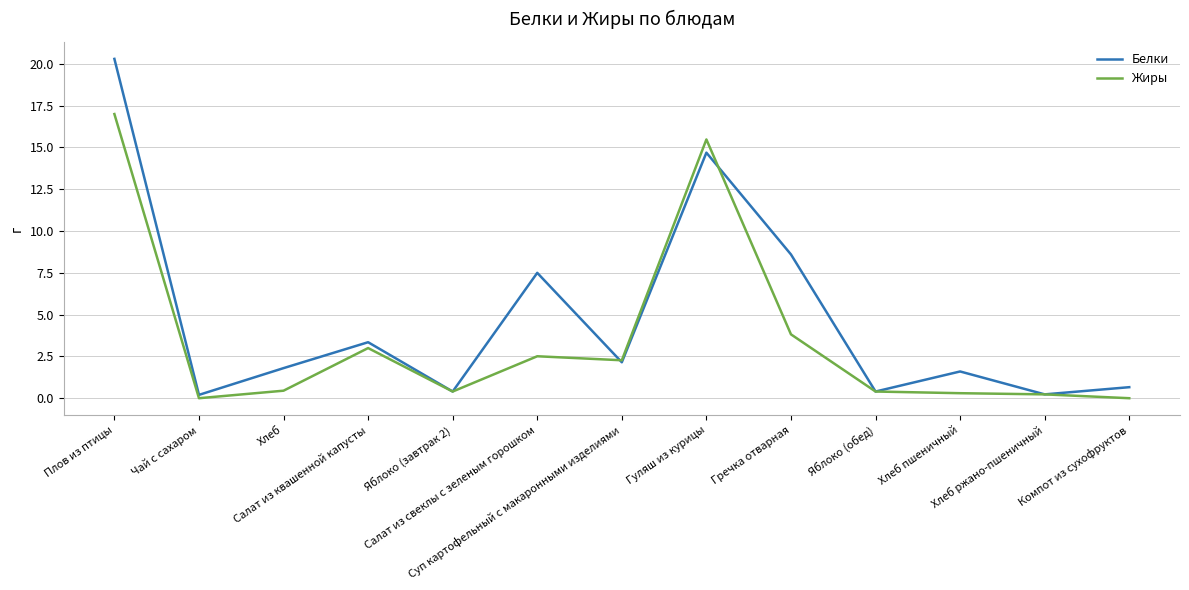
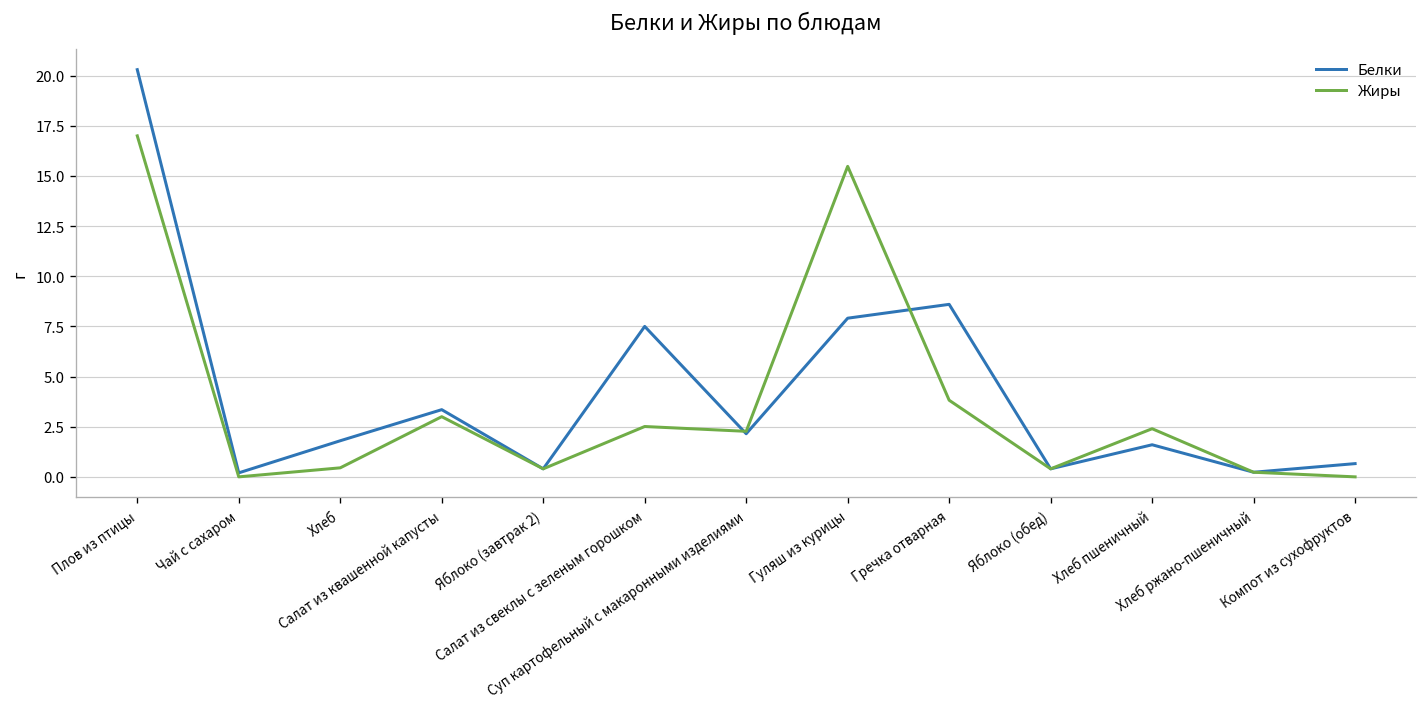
  {
    "Белки": {
      "Плов из птицы": 20.3,
      "Чай с сахаром": 0.2,
      "Хлеб": 1.8,
      "Салат из квашенной капусты": 3.4,
      "Салат из свеклы с зеленым горошком": 7.5,
-     "Гуляш из курицы": 14.7,
+     "Гуляш из курицы": 7.9,
      "Гречка отварная": 8.6,
      "Хлеб пшеничный": 1.6,
      "Компот из сухофруктов": 0.7
    },
    "Жиры": {
      "Плов из птицы": 17.0,
      "Чай с сахаром": 0.0,
      "Хлеб": 0.5,
      "Салат из квашенной капусты": 3.0,
      "Салат из свеклы с зеленым горошком": 2.5,
      "Гуляш из курицы": 15.5,
      "Гречка отварная": 3.8,
-     "Хлеб пшеничный": 0.3,
+     "Хлеб пшеничный": 2.4,
      "Компот из сухофруктов": 0.0
    }
  }
